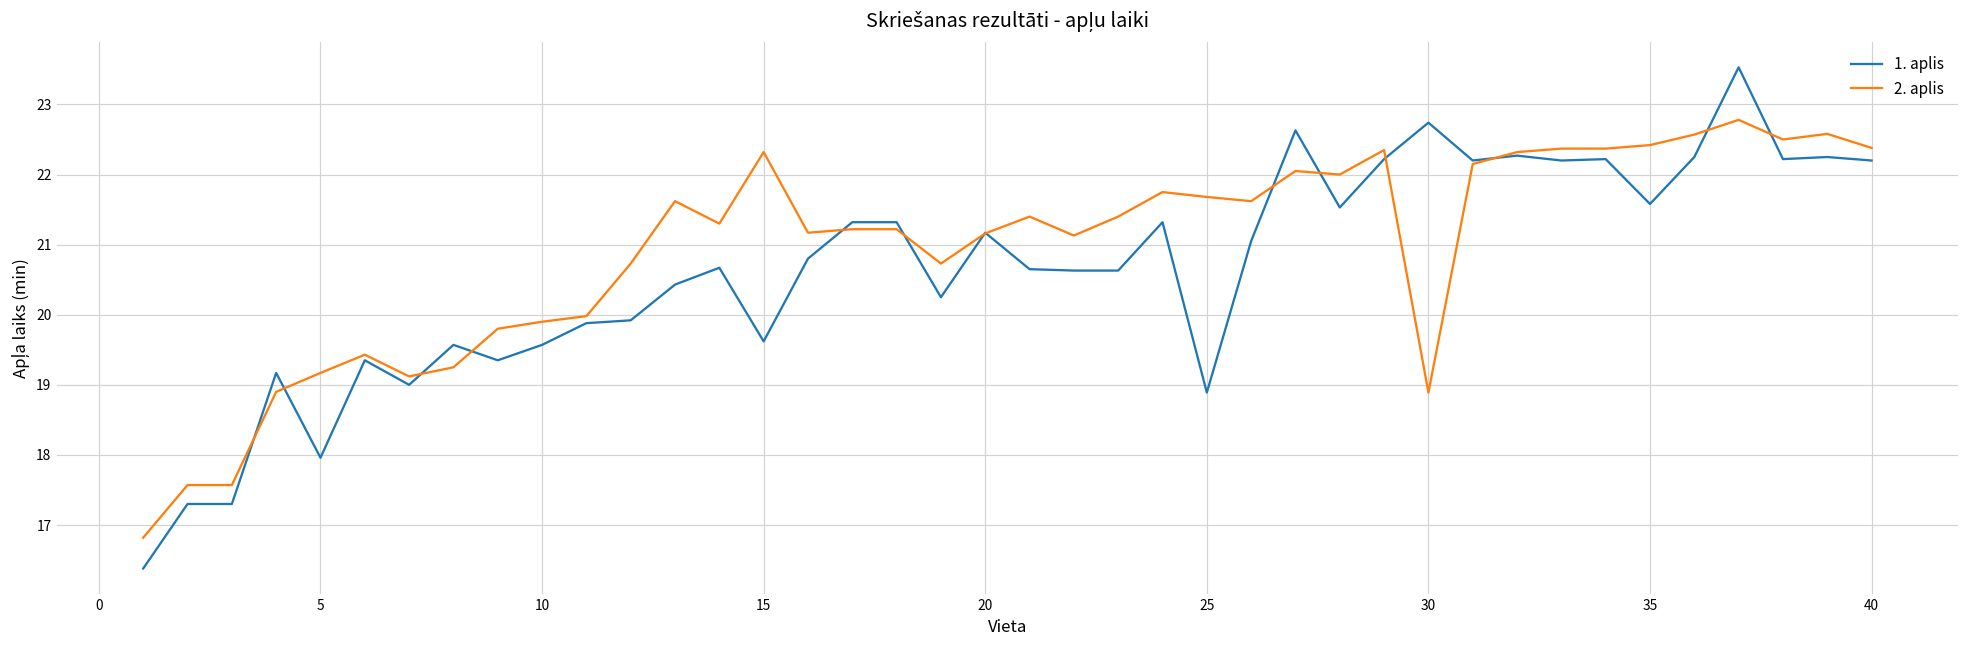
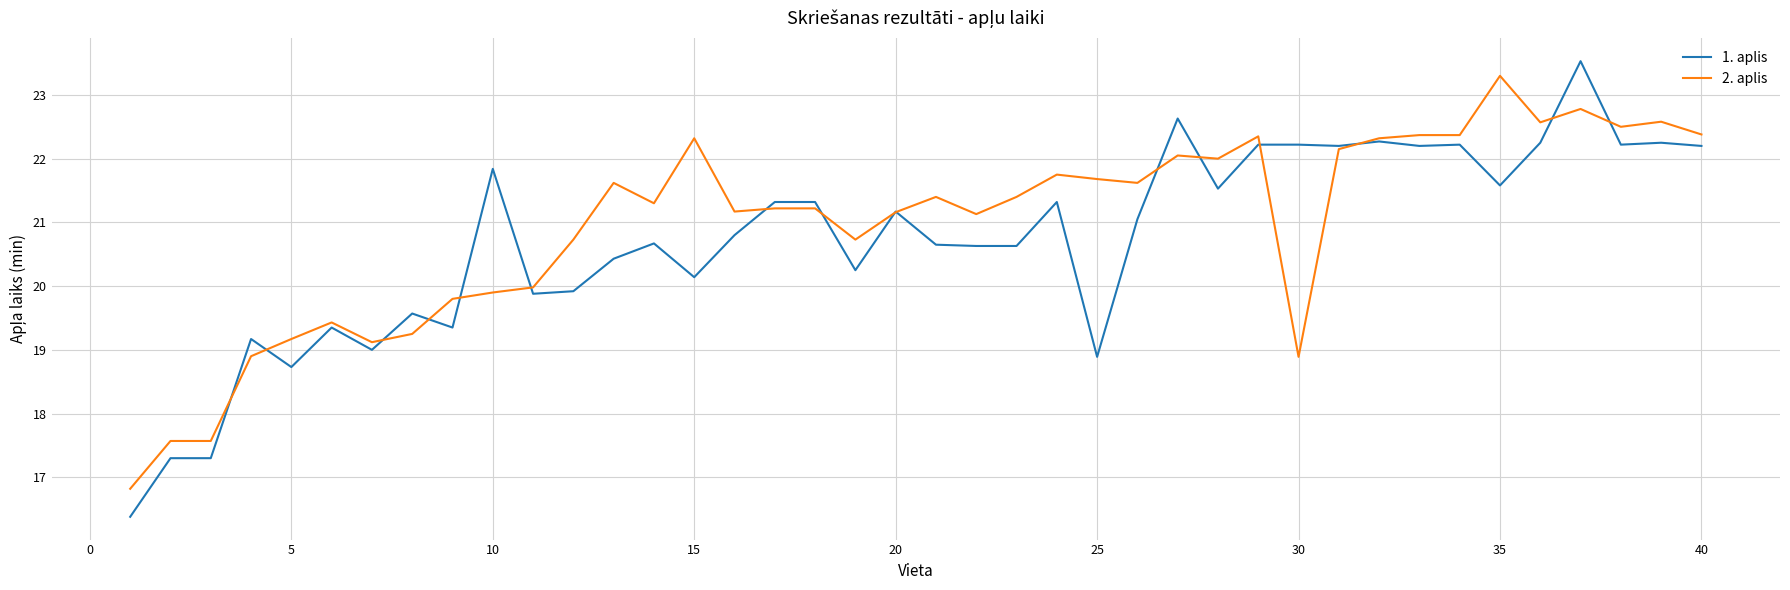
  {
    "1. aplis": {
-     "5": 18.0,
-     "10": 19.6,
-     "15": 19.6,
+     "5": 18.7,
+     "10": 21.8,
+     "15": 20.1,
      "25": 18.9,
-     "30": 22.7,
+     "30": 22.2,
      "35": 21.6,
      "40": 22.2
    },
    "2. aplis": {
      "5": 19.2,
      "10": 19.9,
      "15": 22.3,
      "25": 21.7,
      "30": 18.9,
-     "35": 22.4,
+     "35": 23.3,
      "40": 22.4
    }
  }
